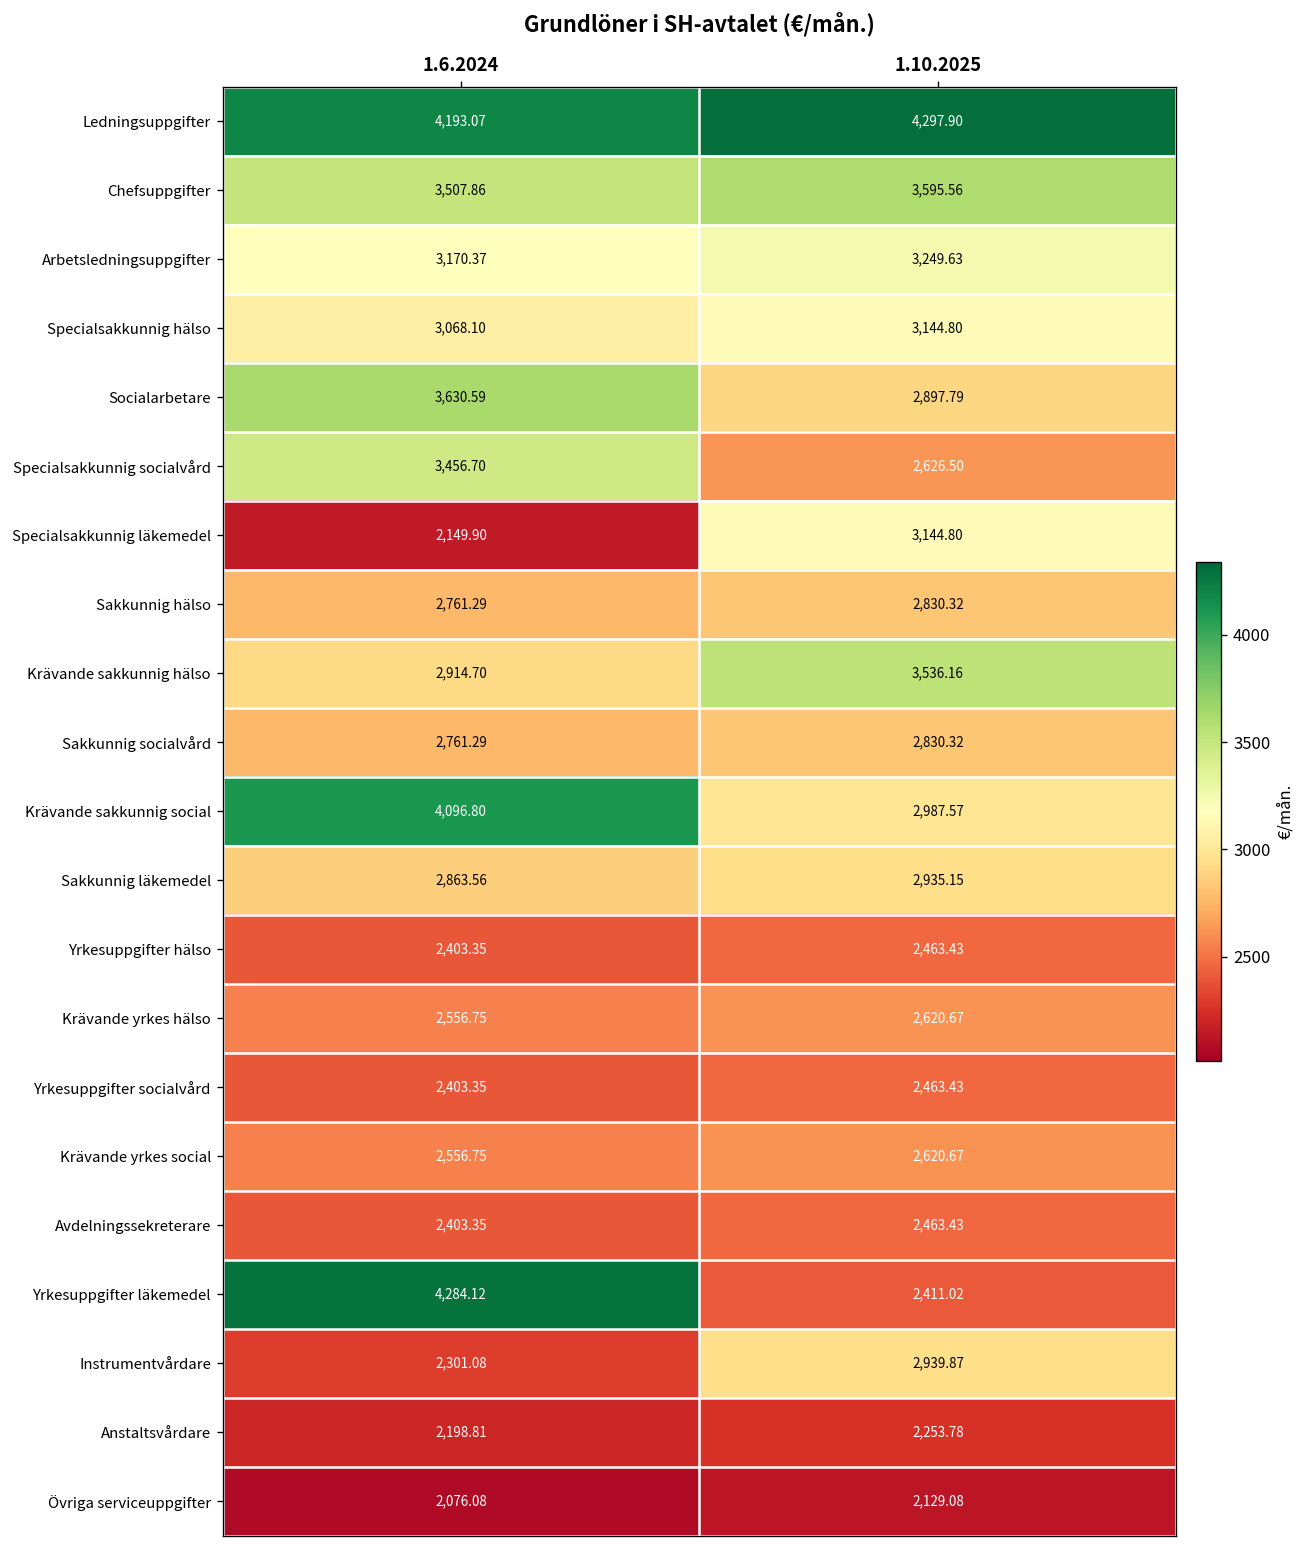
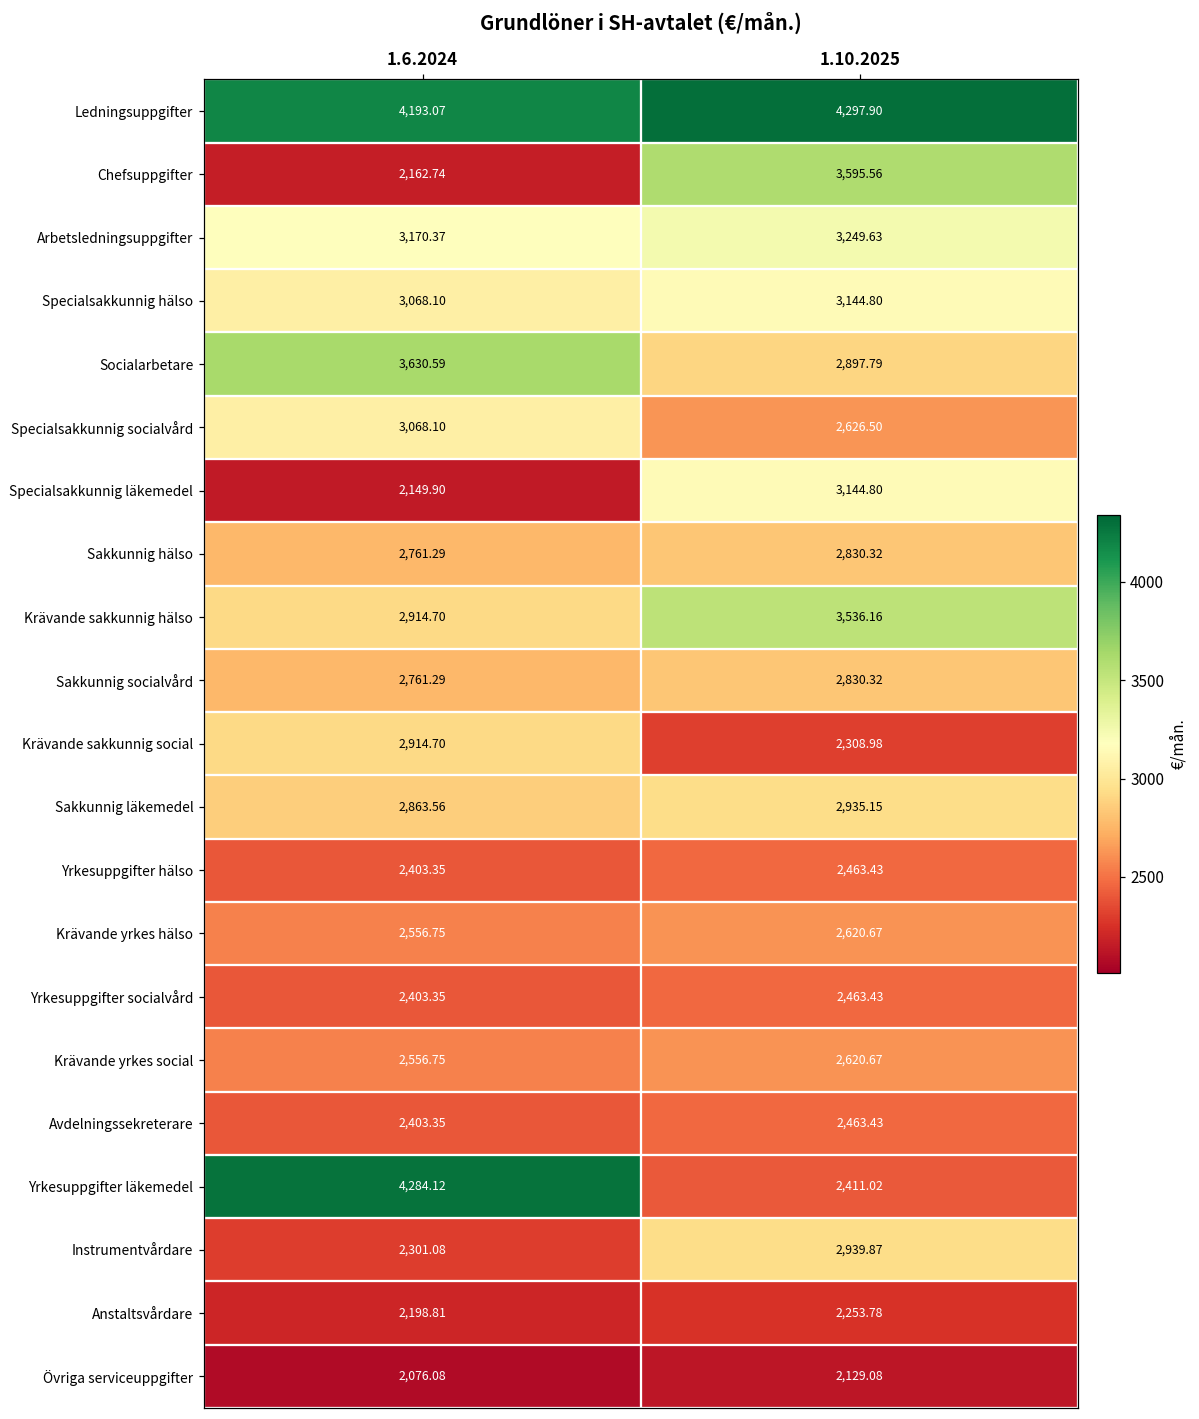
  {
    "Ledningsuppgifter": {
      "1.6.2024": "4,193.07",
      "1.10.2025": "4,297.90"
    },
    "Chefsuppgifter": {
-     "1.6.2024": "3,507.86",
+     "1.6.2024": "2,162.74",
      "1.10.2025": "3,595.56"
    },
    "Arbetsledningsuppgifter": {
      "1.6.2024": "3,170.37",
      "1.10.2025": "3,249.63"
    },
    "Specialsakkunnig hälso": {
      "1.6.2024": "3,068.10",
      "1.10.2025": "3,144.80"
    },
    "Socialarbetare": {
      "1.6.2024": "3,630.59",
      "1.10.2025": "2,897.79"
    },
    "Specialsakkunnig socialvård": {
-     "1.6.2024": "3,456.70",
+     "1.6.2024": "3,068.10",
      "1.10.2025": "2,626.50"
    },
    "Specialsakkunnig läkemedel": {
      "1.6.2024": "2,149.90",
      "1.10.2025": "3,144.80"
    },
    "Sakkunnig hälso": {
      "1.6.2024": "2,761.29",
      "1.10.2025": "2,830.32"
    },
    "Krävande sakkunnig hälso": {
      "1.6.2024": "2,914.70",
      "1.10.2025": "3,536.16"
    },
    "Sakkunnig socialvård": {
      "1.6.2024": "2,761.29",
      "1.10.2025": "2,830.32"
    },
    "Krävande sakkunnig social": {
-     "1.6.2024": "4,096.80",
-     "1.10.2025": "2,987.57"
+     "1.6.2024": "2,914.70",
+     "1.10.2025": "2,308.98"
    },
    "Sakkunnig läkemedel": {
      "1.6.2024": "2,863.56",
      "1.10.2025": "2,935.15"
    },
    "Yrkesuppgifter hälso": {
      "1.6.2024": "2,403.35",
      "1.10.2025": "2,463.43"
    },
    "Krävande yrkes hälso": {
      "1.6.2024": "2,556.75",
      "1.10.2025": "2,620.67"
    },
    "Yrkesuppgifter socialvård": {
      "1.6.2024": "2,403.35",
      "1.10.2025": "2,463.43"
    },
    "Krävande yrkes social": {
      "1.6.2024": "2,556.75",
      "1.10.2025": "2,620.67"
    },
    "Avdelningssekreterare": {
      "1.6.2024": "2,403.35",
      "1.10.2025": "2,463.43"
    },
    "Yrkesuppgifter läkemedel": {
      "1.6.2024": "4,284.12",
      "1.10.2025": "2,411.02"
    },
    "Instrumentvårdare": {
      "1.6.2024": "2,301.08",
      "1.10.2025": "2,939.87"
    },
    "Anstaltsvårdare": {
      "1.6.2024": "2,198.81",
      "1.10.2025": "2,253.78"
    },
    "Övriga serviceuppgifter": {
      "1.6.2024": "2,076.08",
      "1.10.2025": "2,129.08"
    }
  }
